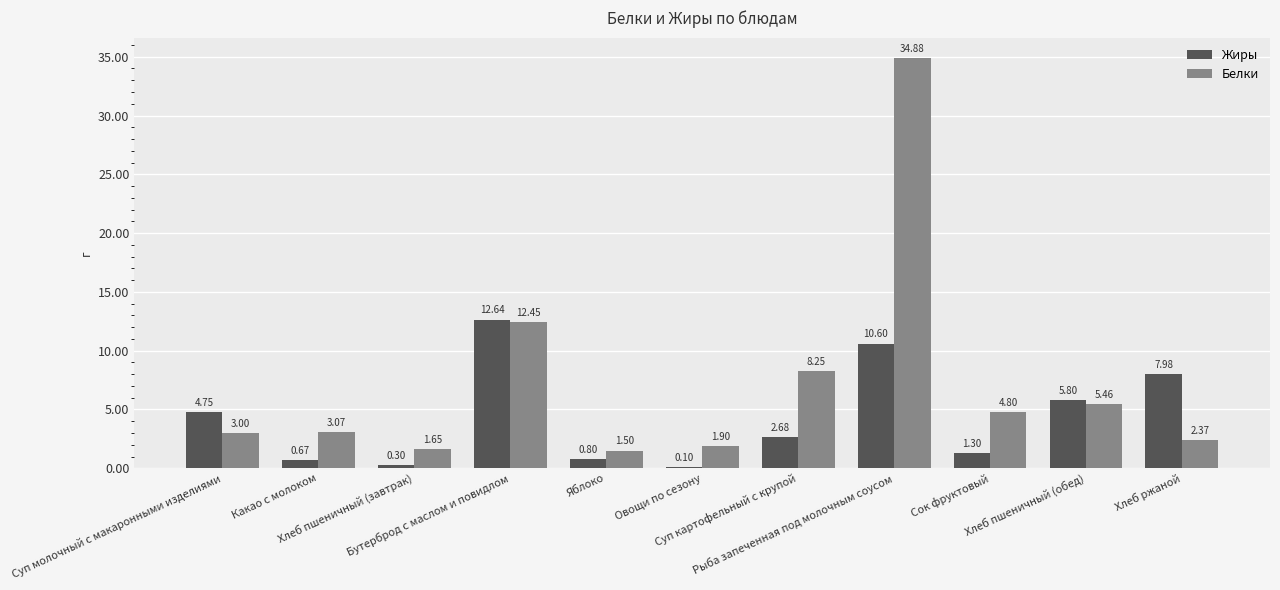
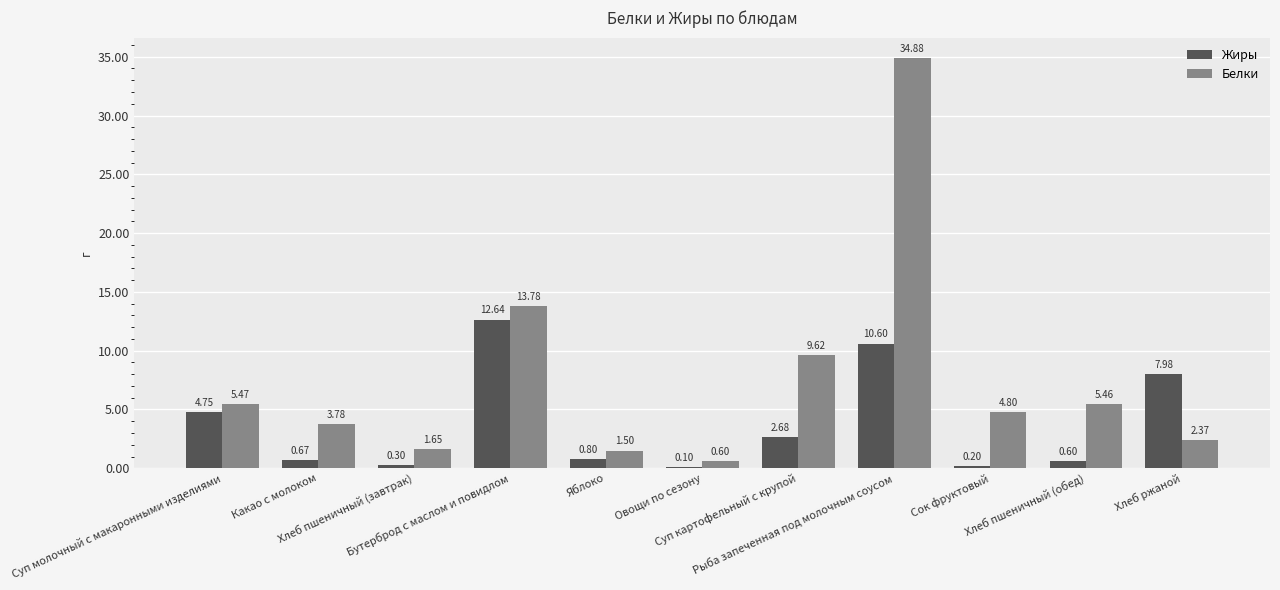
  {
    "Жиры": {
      "Суп молочный с макаронными изделиями": 4.75,
      "Какао с молоком": 0.67,
      "Хлеб пшеничный (завтрак)": 0.30,
      "Бутерброд с маслом и повидлом": 12.64,
      "Яблоко": 0.80,
      "Овощи по сезону": 0.10,
      "Суп картофельный с крупой": 2.68,
      "Рыба запеченная под молочным соусом": 10.60,
-     "Сок фруктовый": 1.30,
-     "Хлеб пшеничный (обед)": 5.80,
+     "Сок фруктовый": 0.20,
+     "Хлеб пшеничный (обед)": 0.60,
      "Хлеб ржаной": 7.98
    },
    "Белки": {
-     "Суп молочный с макаронными изделиями": 3.00,
-     "Какао с молоком": 3.07,
+     "Суп молочный с макаронными изделиями": 5.47,
+     "Какао с молоком": 3.78,
      "Хлеб пшеничный (завтрак)": 1.65,
-     "Бутерброд с маслом и повидлом": 12.45,
+     "Бутерброд с маслом и повидлом": 13.78,
      "Яблоко": 1.50,
-     "Овощи по сезону": 1.90,
-     "Суп картофельный с крупой": 8.25,
+     "Овощи по сезону": 0.60,
+     "Суп картофельный с крупой": 9.62,
      "Рыба запеченная под молочным соусом": 34.88,
      "Сок фруктовый": 4.80,
      "Хлеб пшеничный (обед)": 5.46,
      "Хлеб ржаной": 2.37
    }
  }
